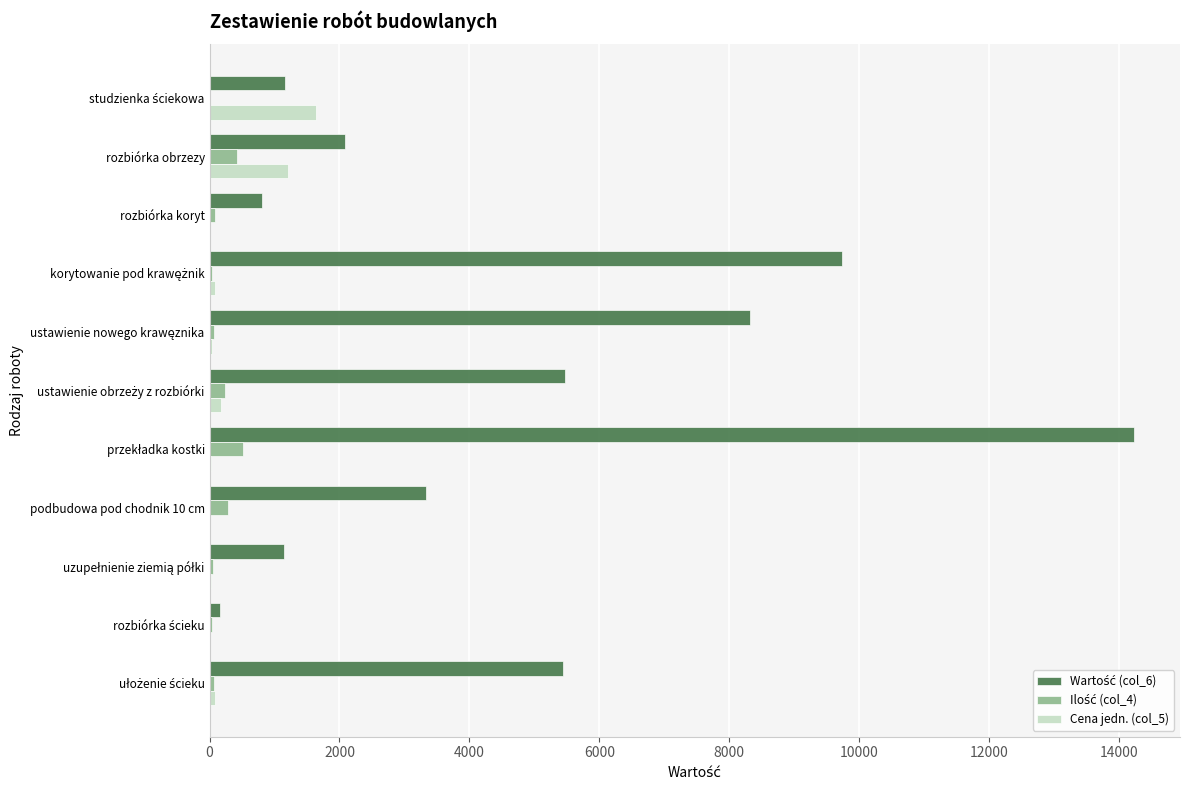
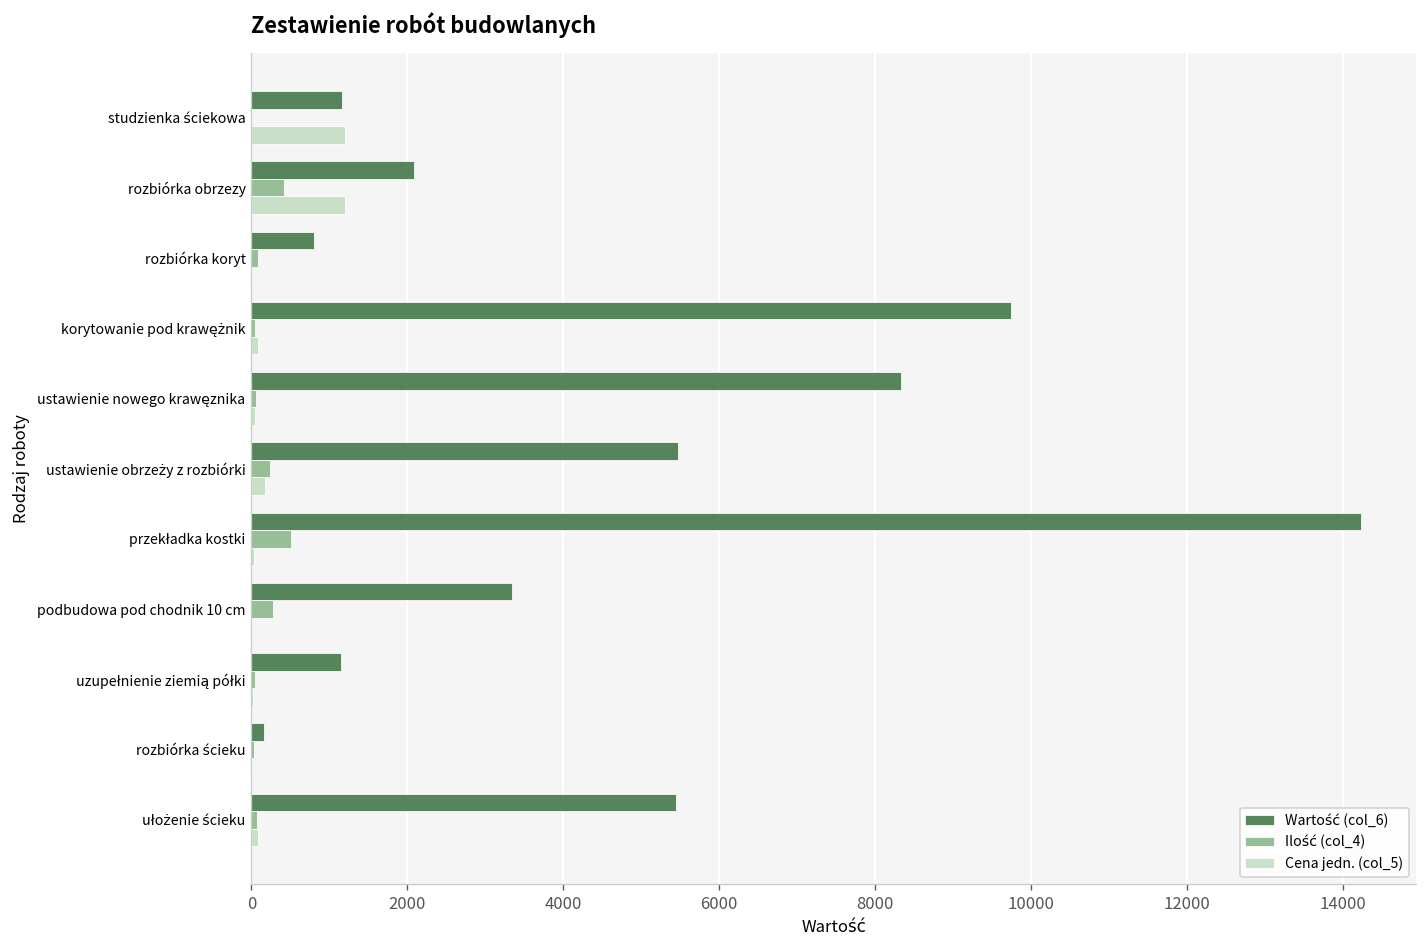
  {
    "Wartość (col_6)": {
      "studzienka ściekowa": 1200,
      "rozbiórka obrzezy": 2100,
      "rozbiórka koryt": 800,
      "korytowanie pod krawężnik": 9700,
      "ustawienie nowego krawęznika": 8300,
      "ustawienie obrzeży z rozbiórki": 5500,
      "przekładka kostki": 14200,
      "podbudowa pod chodnik 10 cm": 3300,
      "uzupełnienie ziemią półki": 1200,
      "rozbiórka ścieku": 200,
      "ułożenie ścieku": 5400
    },
    "Ilość (col_4)": {
      "rozbiórka obrzezy": 400,
      "rozbiórka koryt": 100,
      "korytowanie pod krawężnik": 0,
      "ustawienie nowego krawęznika": 100,
      "ustawienie obrzeży z rozbiórki": 200,
      "przekładka kostki": 500,
      "podbudowa pod chodnik 10 cm": 300,
      "uzupełnienie ziemią półki": 0,
      "ułożenie ścieku": 100
    },
    "Cena jedn. (col_5)": {
-     "studzienka ściekowa": 1600,
+     "studzienka ściekowa": 1200,
      "rozbiórka obrzezy": 1200,
      "korytowanie pod krawężnik": 100,
      "ustawienie nowego krawęznika": 0,
      "ustawienie obrzeży z rozbiórki": 200,
      "ułożenie ścieku": 100
    }
  }
